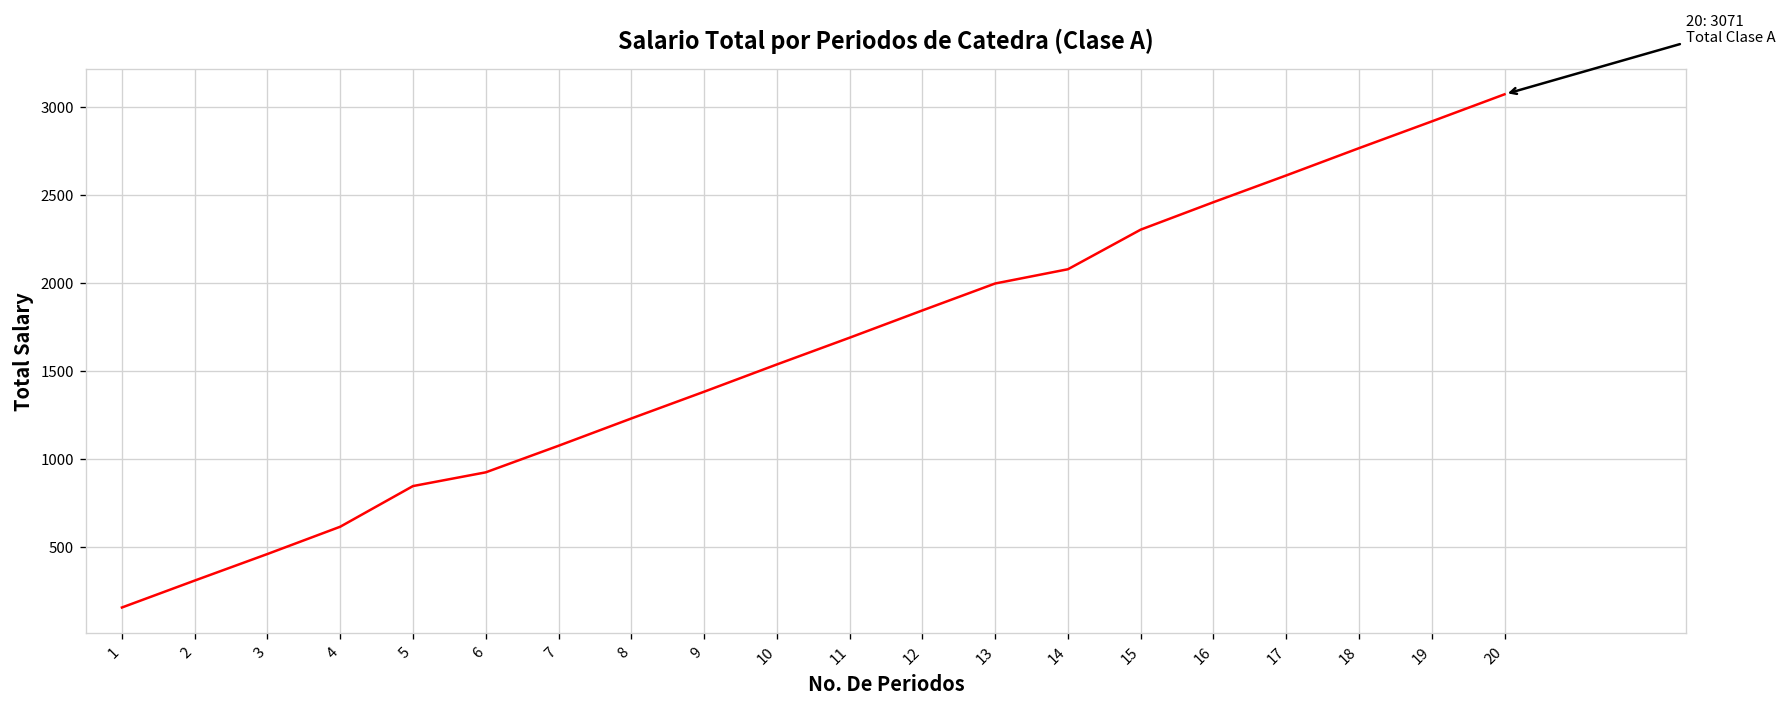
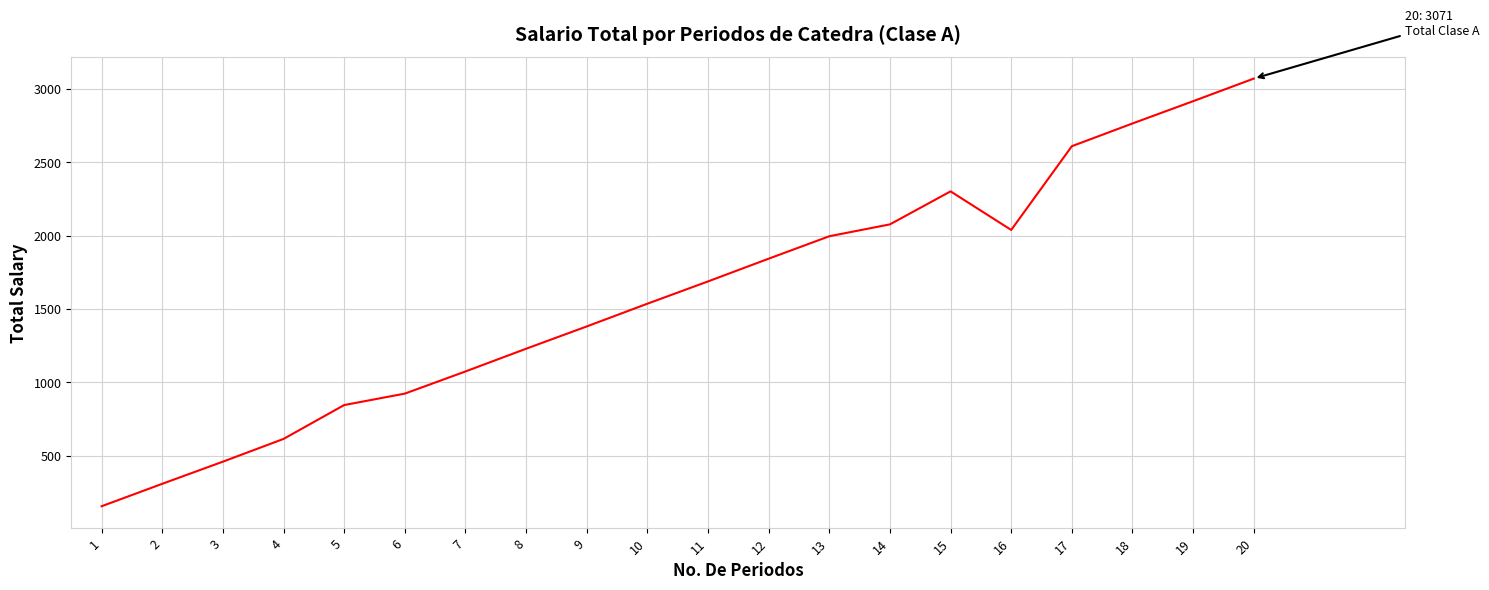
  {
    "1": 160,
    "2": 310,
    "3": 460,
    "4": 610,
    "5": 850,
    "6": 920,
    "7": 1070,
    "8": 1230,
    "9": 1380,
    "10": 1540,
    "11": 1690,
    "12": 1840,
    "13": 2000,
    "14": 2080,
    "15": 2300,
-   "16": 2460,
+   "16": 2040,
    "17": 2610,
    "18": 2770,
    "19": 2920
  }
